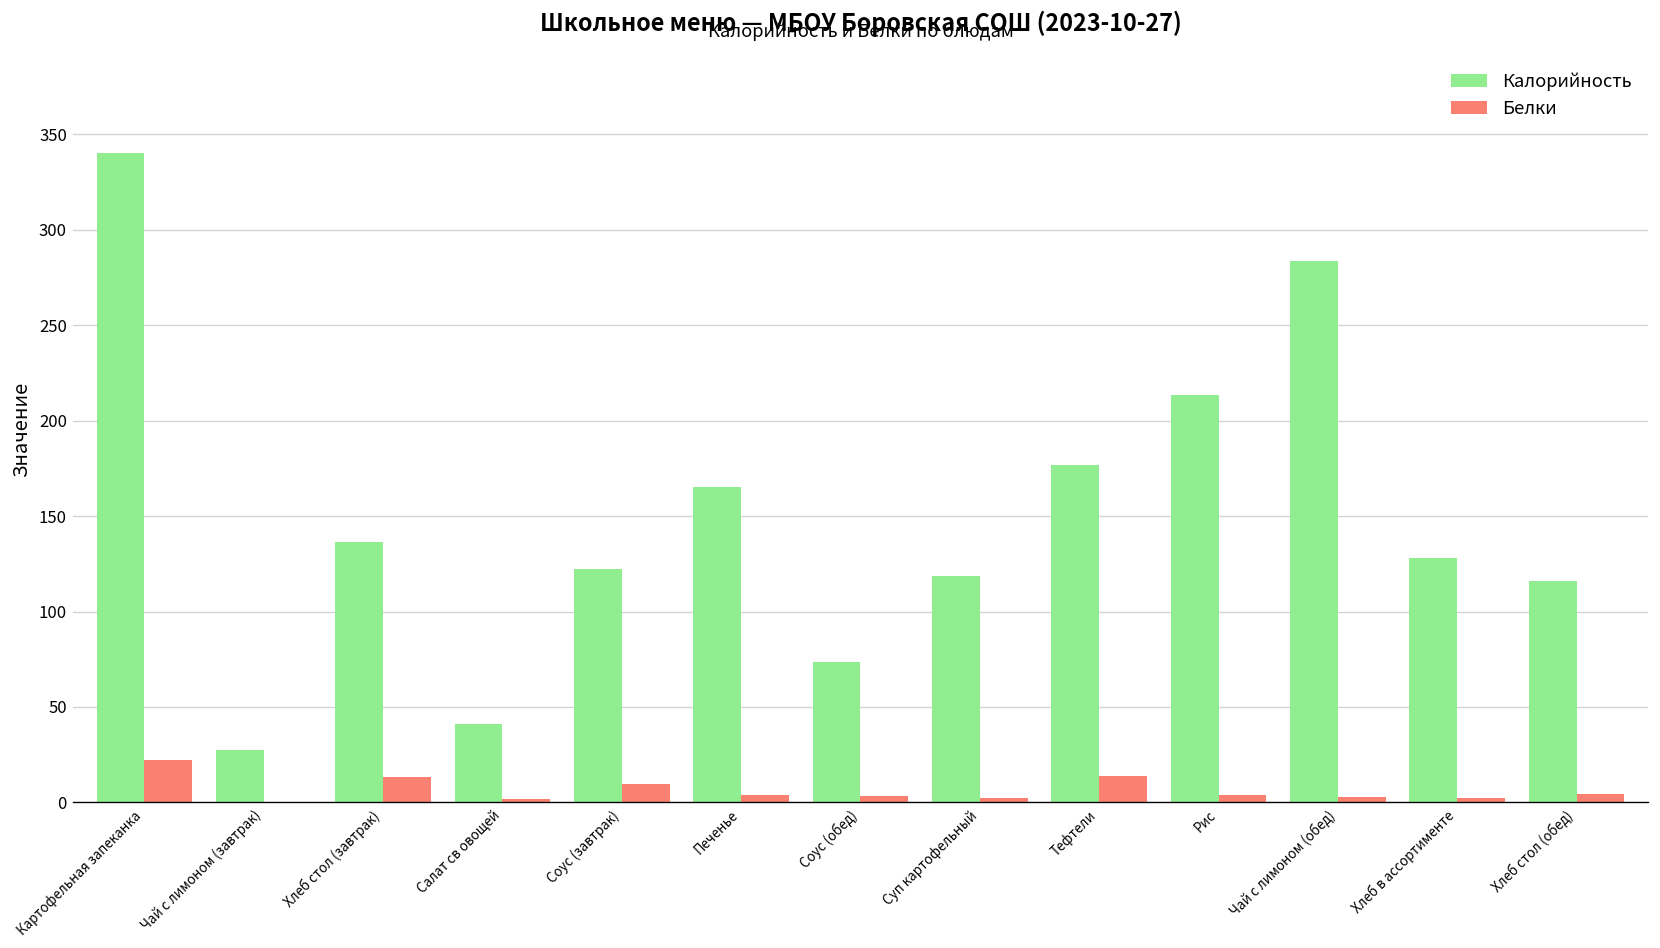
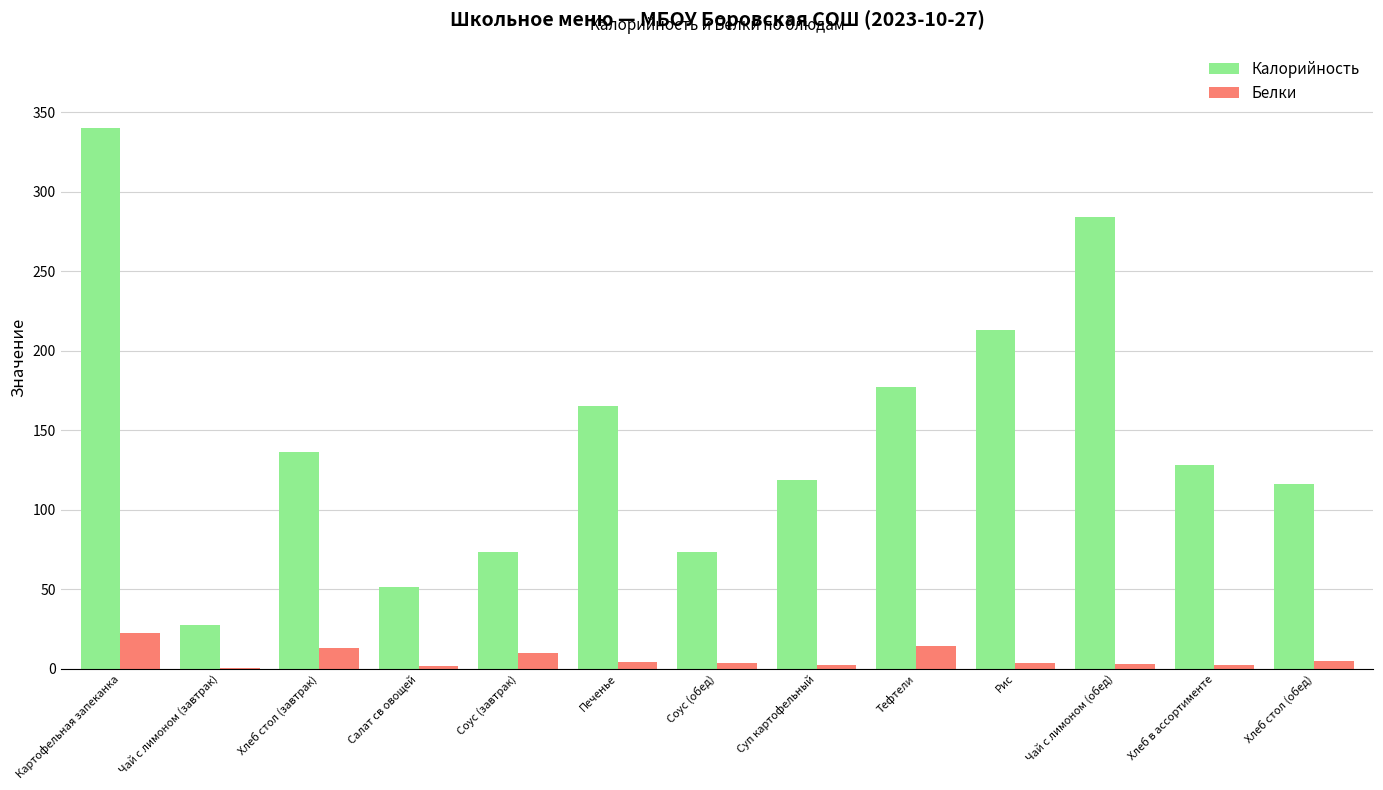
  {
    "Калорийность": {
      "Картофельная запеканка": 340,
      "Чай с лимоном (завтрак)": 28,
      "Хлеб стол (завтрак)": 136,
-     "Салат св овощей": 41,
-     "Соус (завтрак)": 122,
+     "Салат св овощей": 52,
+     "Соус (завтрак)": 74,
      "Печенье": 165,
      "Соус (обед)": 74,
      "Суп картофельный": 119,
      "Тефтели": 177,
      "Рис": 213,
      "Чай с лимоном (обед)": 284,
      "Хлеб в ассортименте": 128,
      "Хлеб стол (обед)": 116
    },
    "Белки": {
      "Картофельная запеканка": 22,
      "Хлеб стол (завтрак)": 13,
      "Салат св овощей": 2,
      "Соус (завтрак)": 10,
      "Печенье": 4,
      "Соус (обед)": 3,
      "Суп картофельный": 3,
      "Тефтели": 14,
      "Рис": 4,
      "Чай с лимоном (обед)": 3,
      "Хлеб в ассортименте": 2,
      "Хлеб стол (обед)": 5
    }
  }
